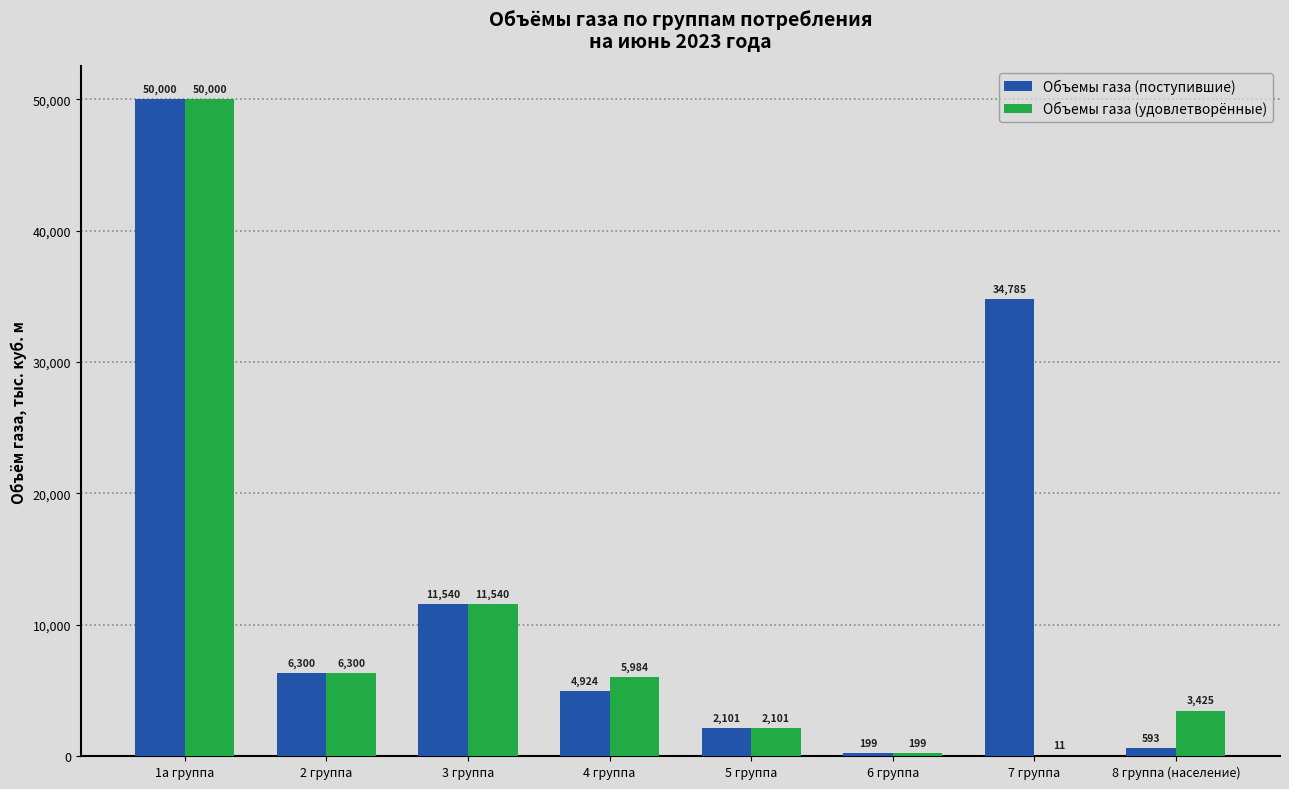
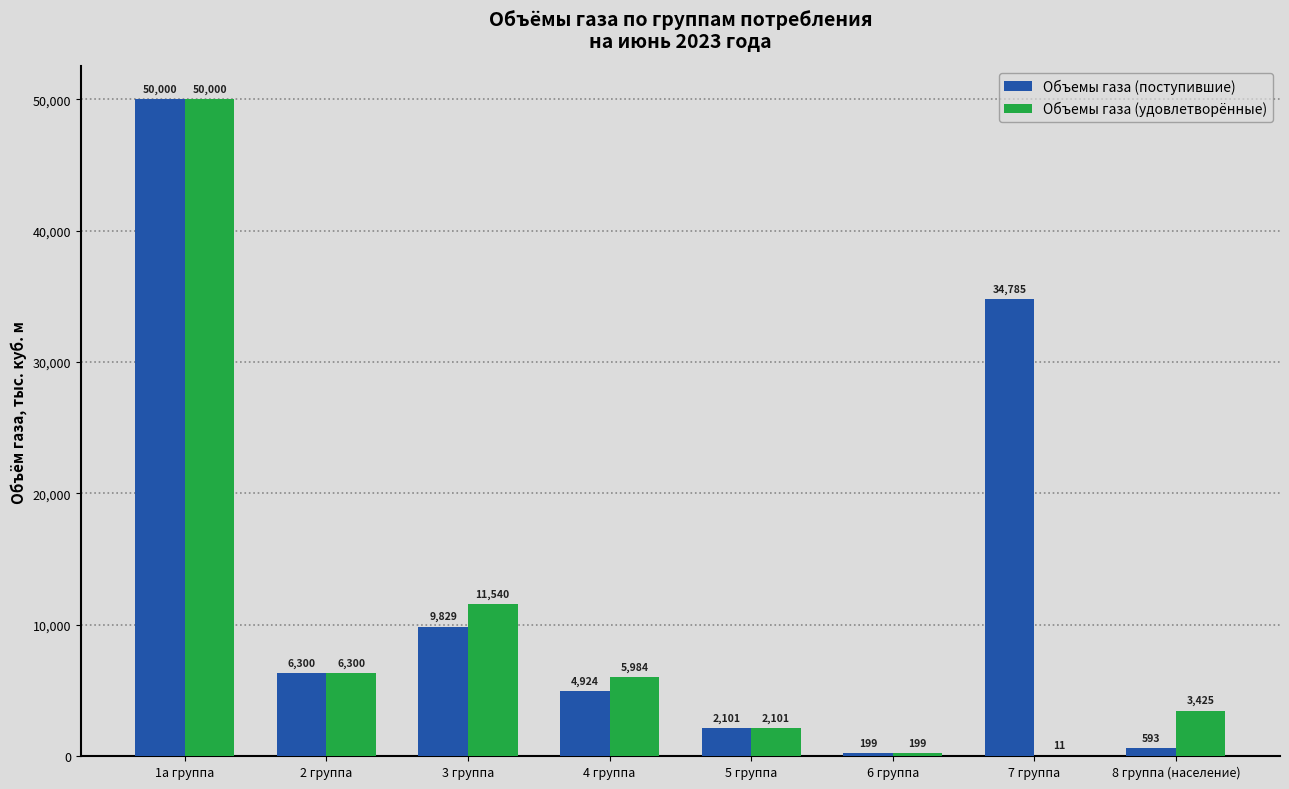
  {
    "Объемы газа (поступившие)": {
      "1а группа": "50,000",
      "2 группа": "6,300",
-     "3 группа": "11,540",
+     "3 группа": "9,829",
      "4 группа": "4,924",
      "5 группа": "2,101",
      "6 группа": "199",
      "7 группа": "34,785",
      "8 группа (население)": "593"
    },
    "Объемы газа (удовлетворённые)": {
      "1а группа": "50,000",
      "2 группа": "6,300",
      "3 группа": "11,540",
      "4 группа": "5,984",
      "5 группа": "2,101",
      "6 группа": "199",
      "7 группа": "11",
      "8 группа (население)": "3,425"
    }
  }
